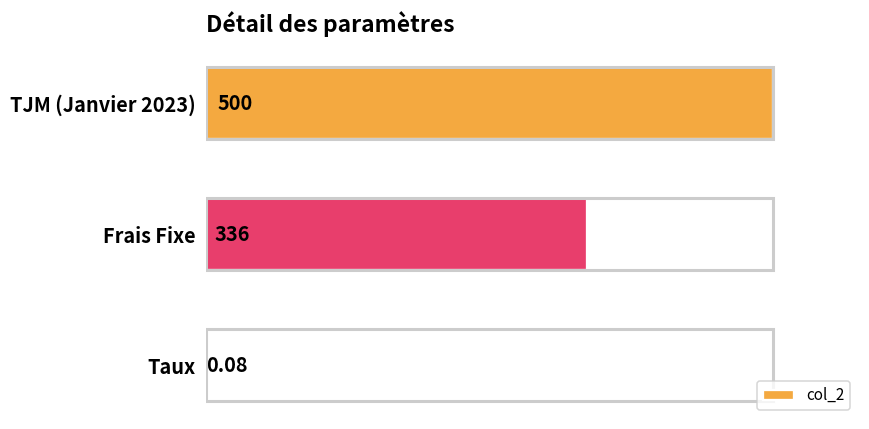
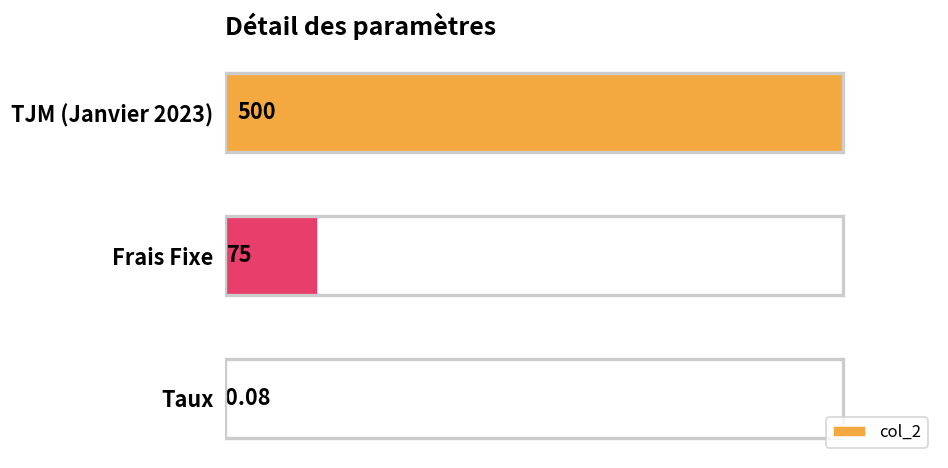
  {
    "TJM (Janvier 2023)": 500,
-   "Frais Fixe": 336,
+   "Frais Fixe": 75,
    "Taux": 0.08
  }
